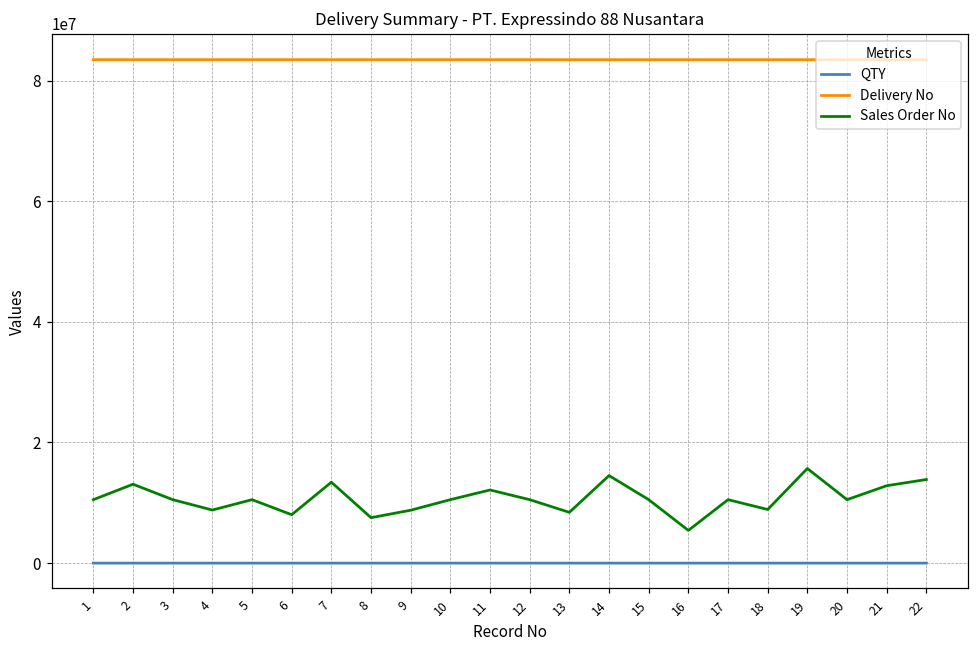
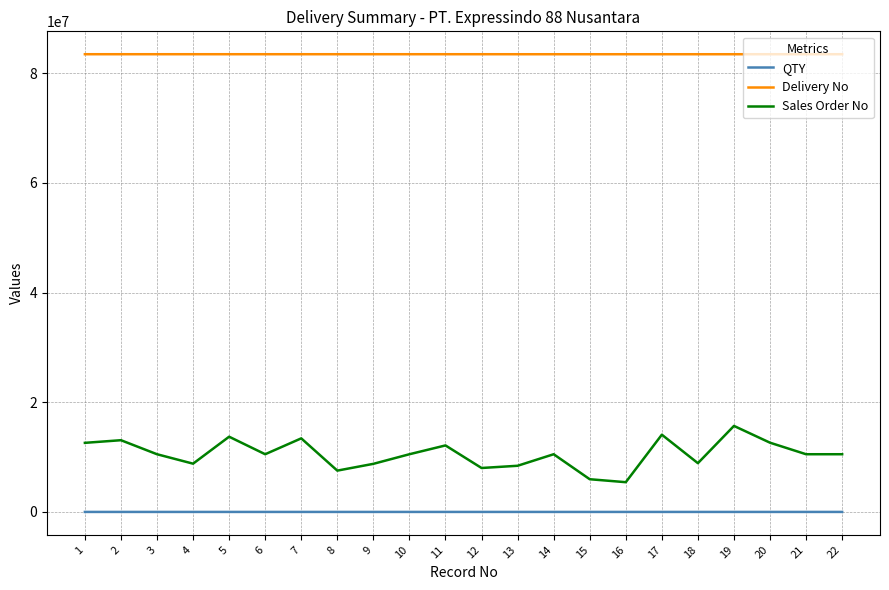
  {
    "QTY": {
      "1": 0,
      "2": 0,
      "3": 0,
      "4": 0,
      "5": 0,
      "6": 0,
      "7": 0,
      "8": 0,
      "9": 0,
      "10": 0,
      "11": 0,
      "12": 0,
      "13": 0,
      "14": 0,
      "15": 0,
      "16": 0,
      "17": 0,
      "18": 0,
      "19": 0,
      "20": 0,
      "21": 0,
      "22": 0
    },
    "Delivery No": {
      "1": 83000000,
      "2": 83000000,
      "3": 83000000,
      "4": 83000000,
      "5": 83000000,
      "6": 83000000,
      "7": 83000000,
      "8": 83000000,
      "9": 83000000,
      "10": 83000000,
      "11": 83000000,
      "12": 83000000,
      "13": 83000000,
      "14": 83000000,
      "15": 83000000,
      "16": 83000000,
      "17": 83000000,
      "18": 83000000,
      "19": 83000000
    },
    "Sales Order No": {
-     "1": 11000000,
+     "1": 13000000,
      "2": 13000000,
      "3": 11000000,
      "4": 9000000,
-     "5": 11000000,
-     "6": 8000000,
+     "5": 14000000,
+     "6": 11000000,
      "7": 13000000,
      "8": 8000000,
      "9": 9000000,
      "10": 11000000,
      "11": 12000000,
-     "12": 11000000,
+     "12": 8000000,
      "13": 8000000,
-     "14": 15000000,
-     "15": 11000000,
+     "14": 11000000,
+     "15": 6000000,
      "16": 5000000,
-     "17": 11000000,
+     "17": 14000000,
      "18": 9000000,
      "19": 16000000,
-     "20": 11000000,
-     "21": 13000000,
-     "22": 14000000
+     "20": 13000000,
+     "21": 11000000,
+     "22": 11000000
    }
  }
